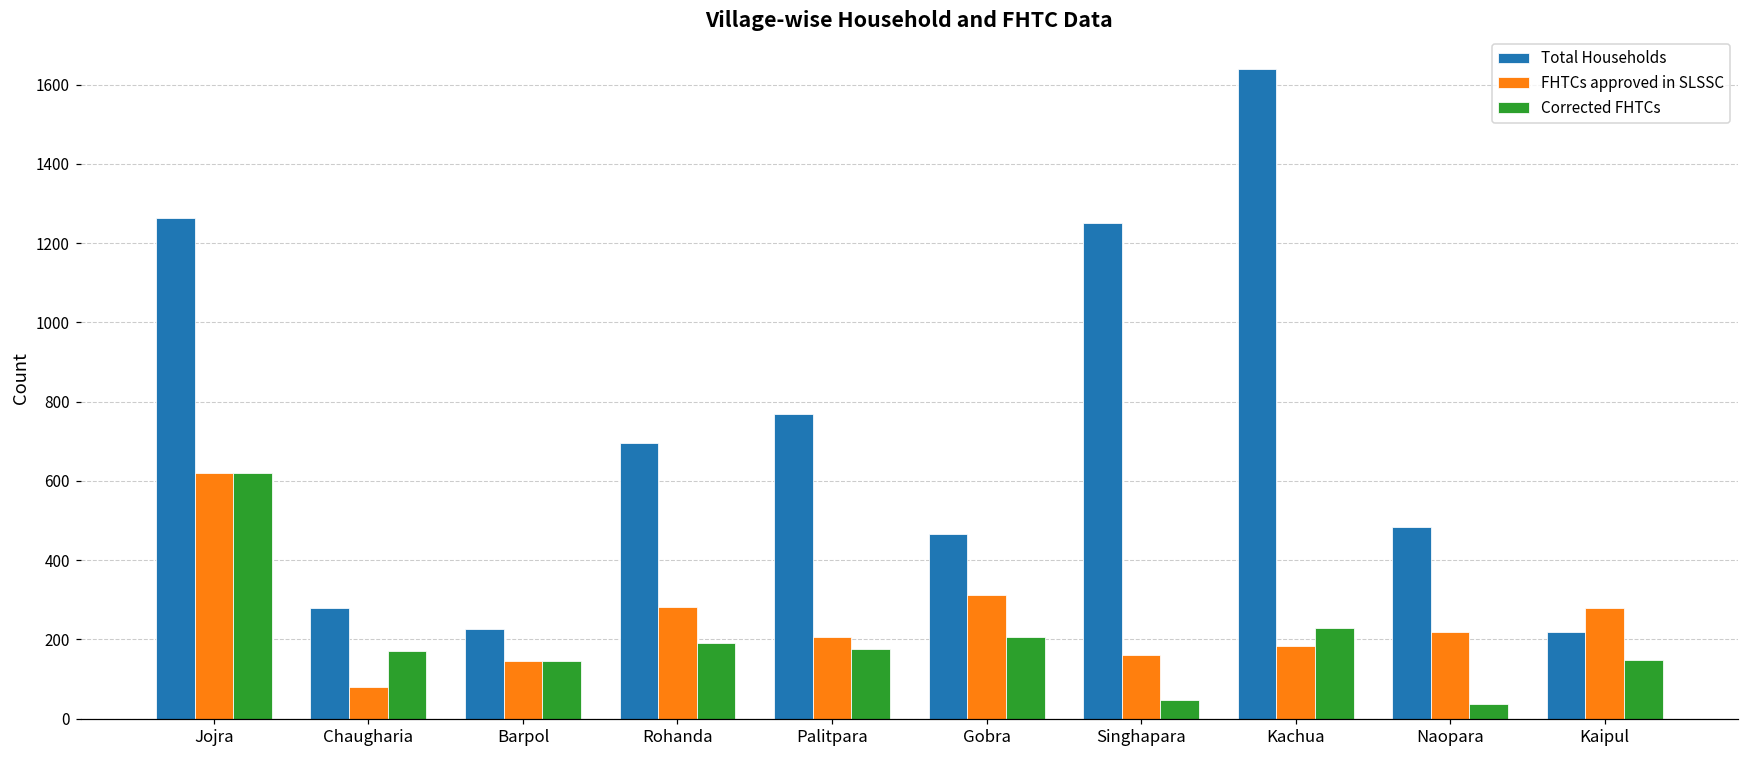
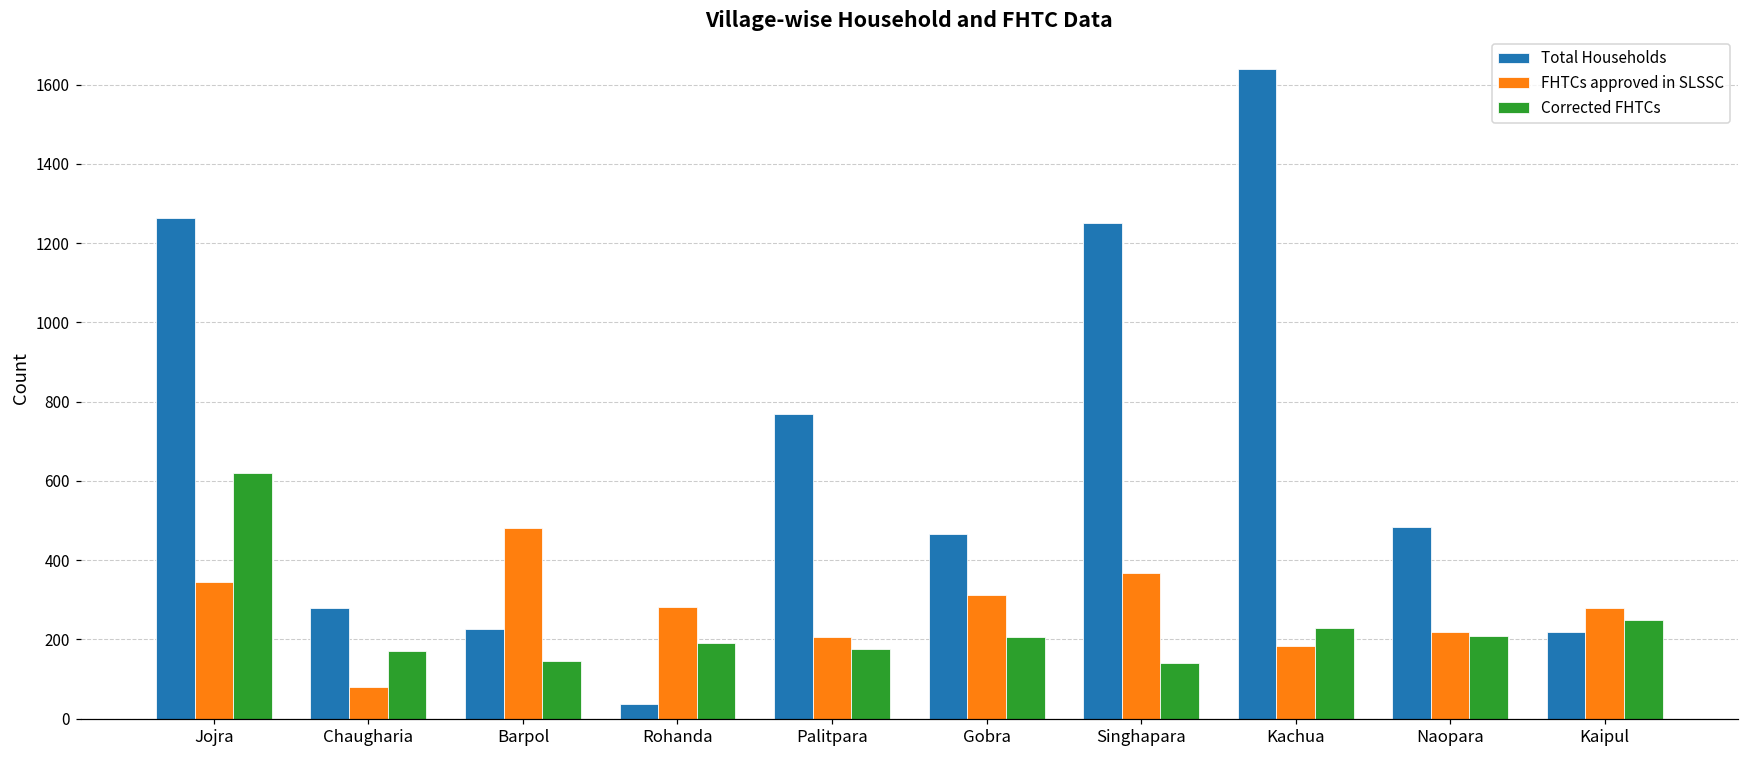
  {
    "Total Households": {
      "Jojra": 1260,
      "Chaugharia": 280,
      "Barpol": 230,
-     "Rohanda": 700,
+     "Rohanda": 40,
      "Palitpara": 770,
      "Gobra": 470,
      "Singhapara": 1250,
      "Kachua": 1640,
      "Naopara": 480,
      "Kaipul": 220
    },
    "FHTCs approved in SLSSC": {
-     "Jojra": 620,
+     "Jojra": 350,
      "Chaugharia": 80,
-     "Barpol": 150,
+     "Barpol": 480,
      "Rohanda": 280,
      "Palitpara": 210,
      "Gobra": 310,
-     "Singhapara": 160,
+     "Singhapara": 370,
      "Kachua": 180,
      "Naopara": 220,
      "Kaipul": 280
    },
    "Corrected FHTCs": {
      "Jojra": 620,
      "Chaugharia": 170,
      "Barpol": 150,
      "Rohanda": 190,
      "Palitpara": 180,
      "Gobra": 210,
-     "Singhapara": 50,
+     "Singhapara": 140,
      "Kachua": 230,
-     "Naopara": 40,
-     "Kaipul": 150
+     "Naopara": 210,
+     "Kaipul": 250
    }
  }
